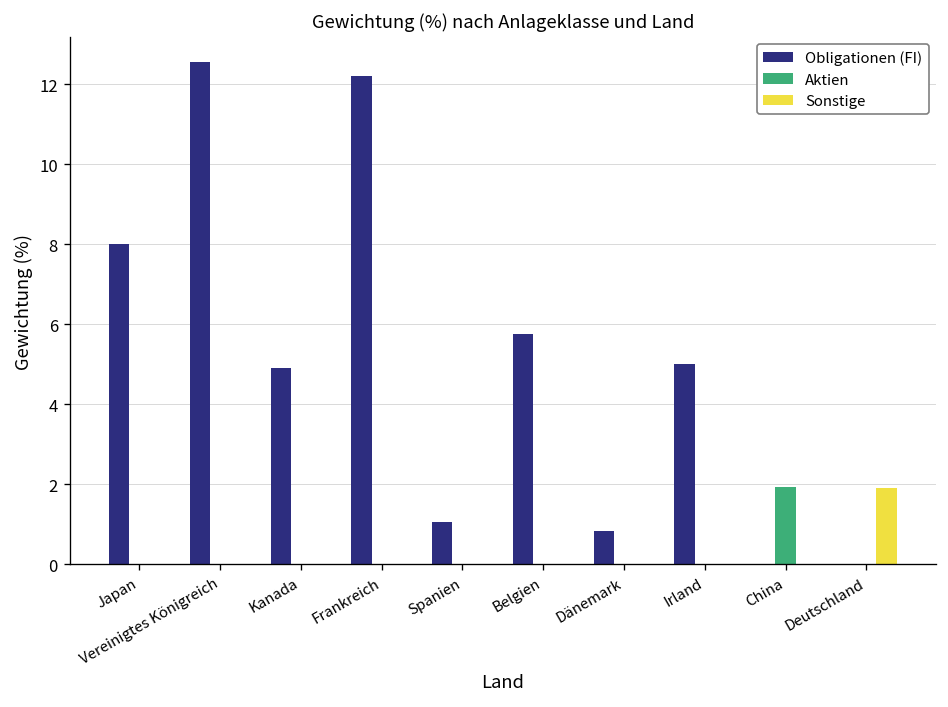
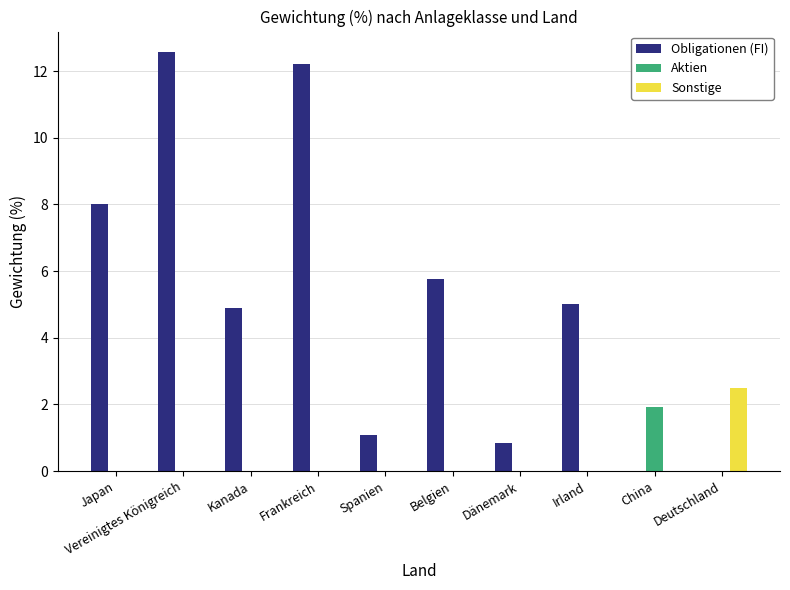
  {
    "Obligationen (FI)": {
      "Japan": 8.0,
      "Vereinigtes Königreich": 12.6,
      "Kanada": 4.9,
      "Frankreich": 12.2,
      "Spanien": 1.1,
      "Belgien": 5.8,
      "Dänemark": 0.8,
      "Irland": 5.0,
      "China": 0.0,
      "Deutschland": 0.0
    },
    "Aktien": {
      "Japan": 0.0,
      "Vereinigtes Königreich": 0.0,
      "Kanada": 0.0,
      "Frankreich": 0.0,
      "Spanien": 0.0,
      "Belgien": 0.0,
      "Dänemark": 0.0,
      "Irland": 0.0,
      "China": 1.9,
      "Deutschland": 0.0
    },
    "Sonstige": {
      "Japan": 0.0,
      "Vereinigtes Königreich": 0.0,
      "Kanada": 0.0,
      "Frankreich": 0.0,
      "Spanien": 0.0,
      "Belgien": 0.0,
      "Dänemark": 0.0,
      "Irland": 0.0,
      "China": 0.0,
-     "Deutschland": 1.9
+     "Deutschland": 2.5
    }
  }
